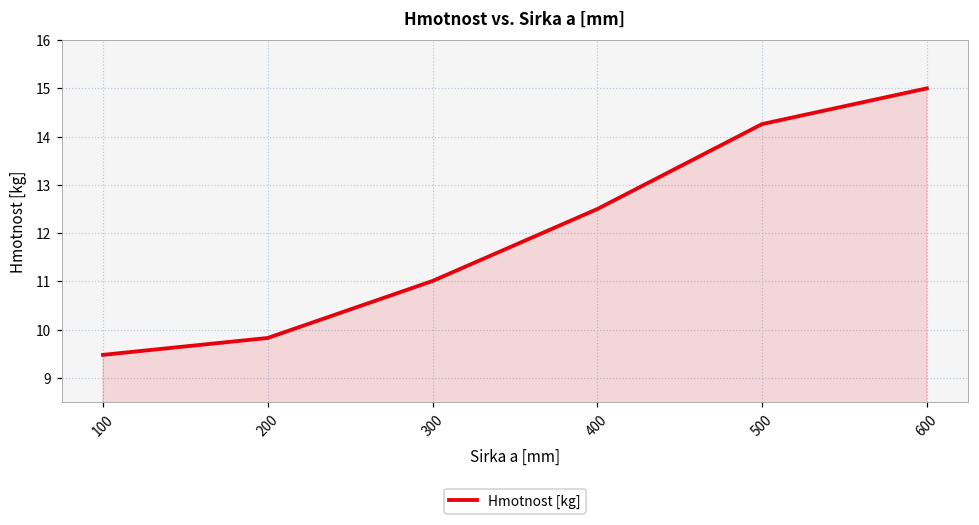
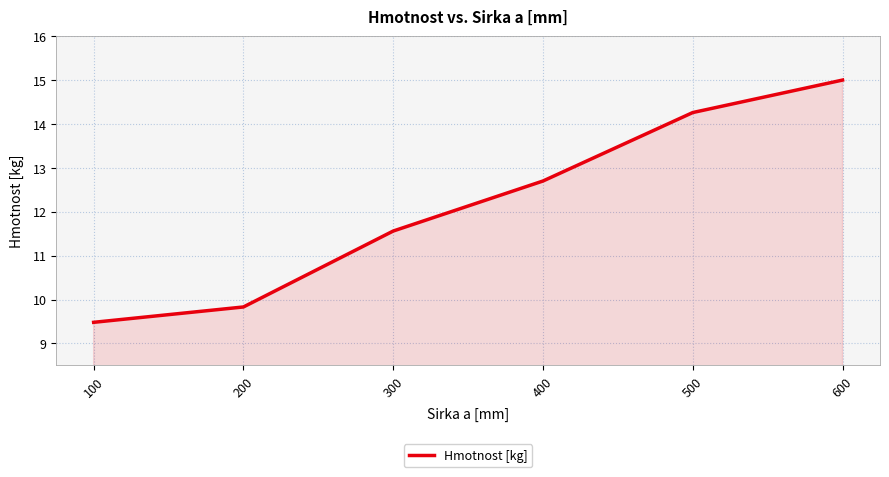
  {
    "100": 9.5,
    "200": 9.8,
-   "300": 11.0,
-   "400": 12.5,
+   "300": 11.6,
+   "400": 12.7,
    "500": 14.3,
    "600": 15.0
  }
